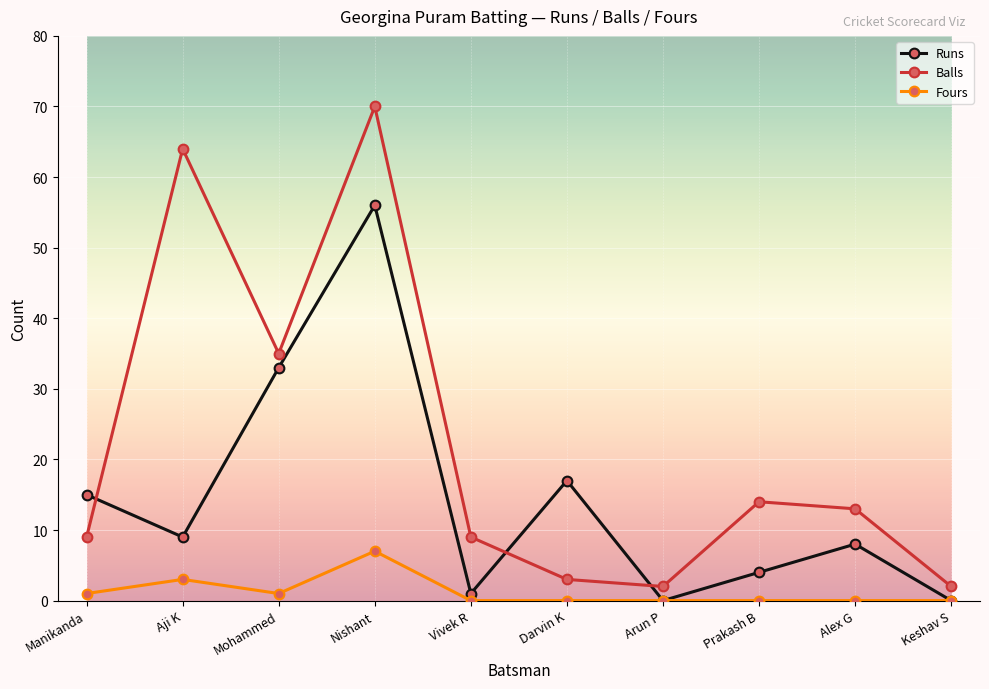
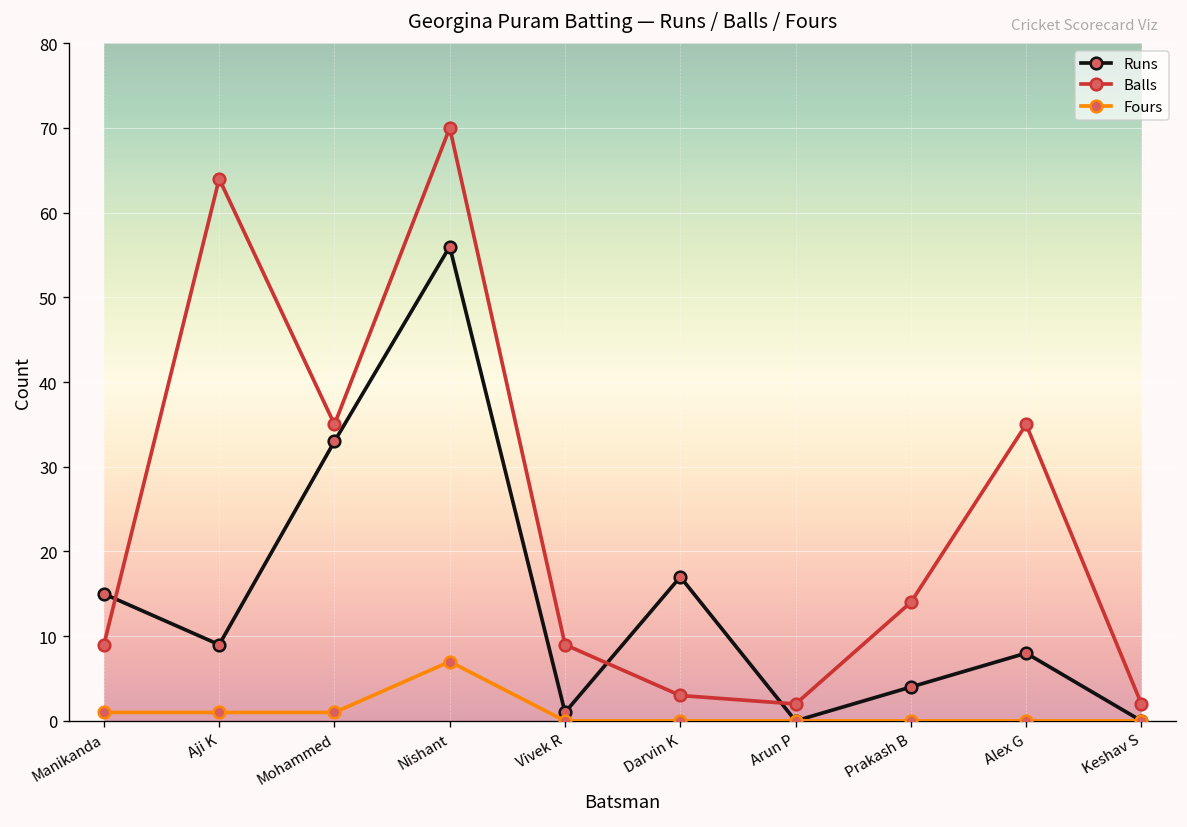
  {
    "Runs": {
      "Manikanda": 15,
      "Aji K": 9,
      "Mohammed": 33,
      "Nishant": 56,
      "Vivek R": 1,
      "Darvin K": 17,
      "Prakash B": 4,
      "Alex G": 8
    },
    "Balls": {
      "Manikanda": 9,
      "Aji K": 64,
      "Mohammed": 35,
      "Nishant": 70,
      "Vivek R": 9,
      "Darvin K": 3,
      "Arun P": 2,
      "Prakash B": 14,
-     "Alex G": 13,
+     "Alex G": 35,
      "Keshav S": 2
    },
    "Fours": {
      "Manikanda": 1,
-     "Aji K": 3,
+     "Aji K": 1,
      "Mohammed": 1,
      "Nishant": 7,
      "Vivek R": 0,
      "Darvin K": 0,
      "Prakash B": 0,
      "Alex G": 0
    }
  }
